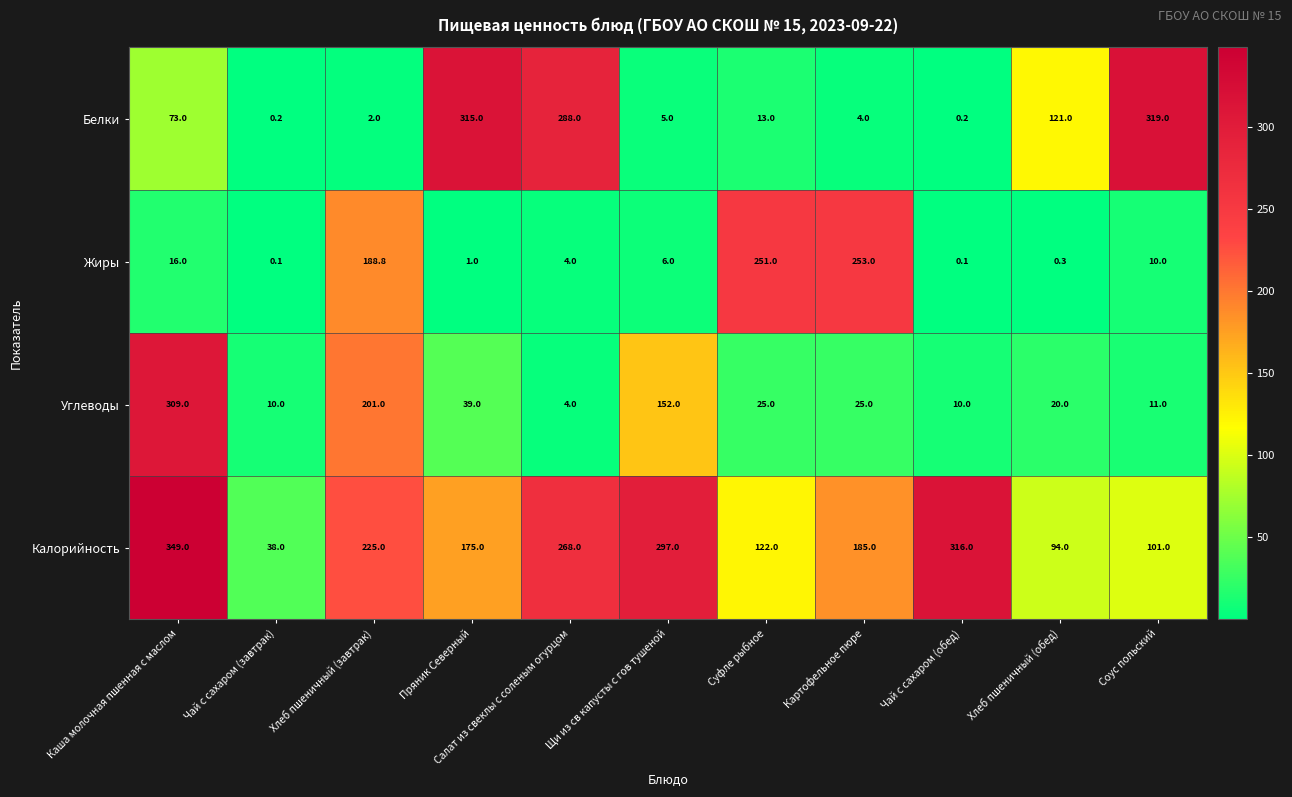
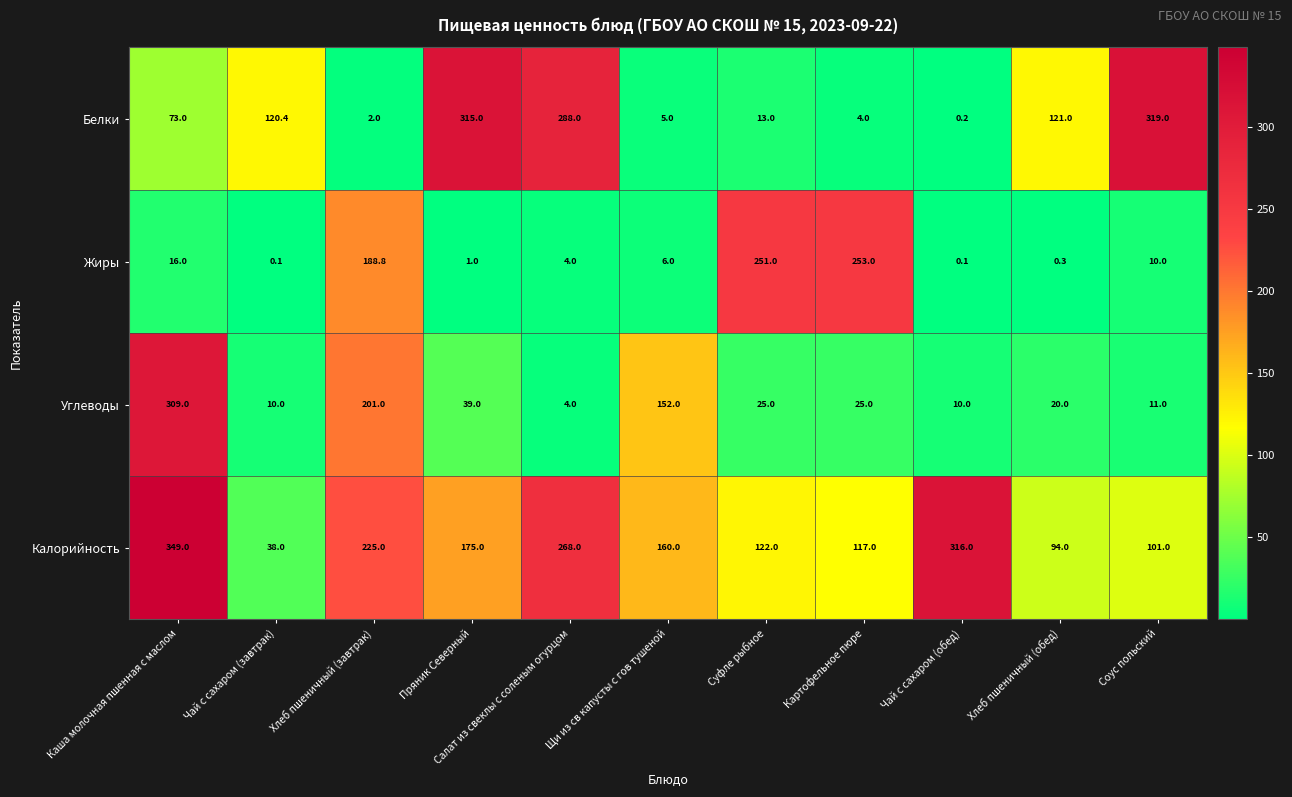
  {
    "Белки": {
      "Каша молочная пшенная с маслом": 73.0,
-     "Чай с сахаром (завтрак)": 0.2,
+     "Чай с сахаром (завтрак)": 120.4,
      "Хлеб пшеничный (завтрак)": 2.0,
      "Пряник Северный": 315.0,
      "Салат из свеклы с соленым огурцом": 288.0,
      "Щи из св капусты с гов тушеной": 5.0,
      "Суфле рыбное": 13.0,
      "Картофельное пюре": 4.0,
      "Чай с сахаром (обед)": 0.2,
      "Хлеб пшеничный (обед)": 121.0,
      "Соус польский": 319.0
    },
    "Жиры": {
      "Каша молочная пшенная с маслом": 16.0,
      "Чай с сахаром (завтрак)": 0.1,
      "Хлеб пшеничный (завтрак)": 188.8,
      "Пряник Северный": 1.0,
      "Салат из свеклы с соленым огурцом": 4.0,
      "Щи из св капусты с гов тушеной": 6.0,
      "Суфле рыбное": 251.0,
      "Картофельное пюре": 253.0,
      "Чай с сахаром (обед)": 0.1,
      "Хлеб пшеничный (обед)": 0.3,
      "Соус польский": 10.0
    },
    "Углеводы": {
      "Каша молочная пшенная с маслом": 309.0,
      "Чай с сахаром (завтрак)": 10.0,
      "Хлеб пшеничный (завтрак)": 201.0,
      "Пряник Северный": 39.0,
      "Салат из свеклы с соленым огурцом": 4.0,
      "Щи из св капусты с гов тушеной": 152.0,
      "Суфле рыбное": 25.0,
      "Картофельное пюре": 25.0,
      "Чай с сахаром (обед)": 10.0,
      "Хлеб пшеничный (обед)": 20.0,
      "Соус польский": 11.0
    },
    "Калорийность": {
      "Каша молочная пшенная с маслом": 349.0,
      "Чай с сахаром (завтрак)": 38.0,
      "Хлеб пшеничный (завтрак)": 225.0,
      "Пряник Северный": 175.0,
      "Салат из свеклы с соленым огурцом": 268.0,
-     "Щи из св капусты с гов тушеной": 297.0,
+     "Щи из св капусты с гов тушеной": 160.0,
      "Суфле рыбное": 122.0,
-     "Картофельное пюре": 185.0,
+     "Картофельное пюре": 117.0,
      "Чай с сахаром (обед)": 316.0,
      "Хлеб пшеничный (обед)": 94.0,
      "Соус польский": 101.0
    }
  }
